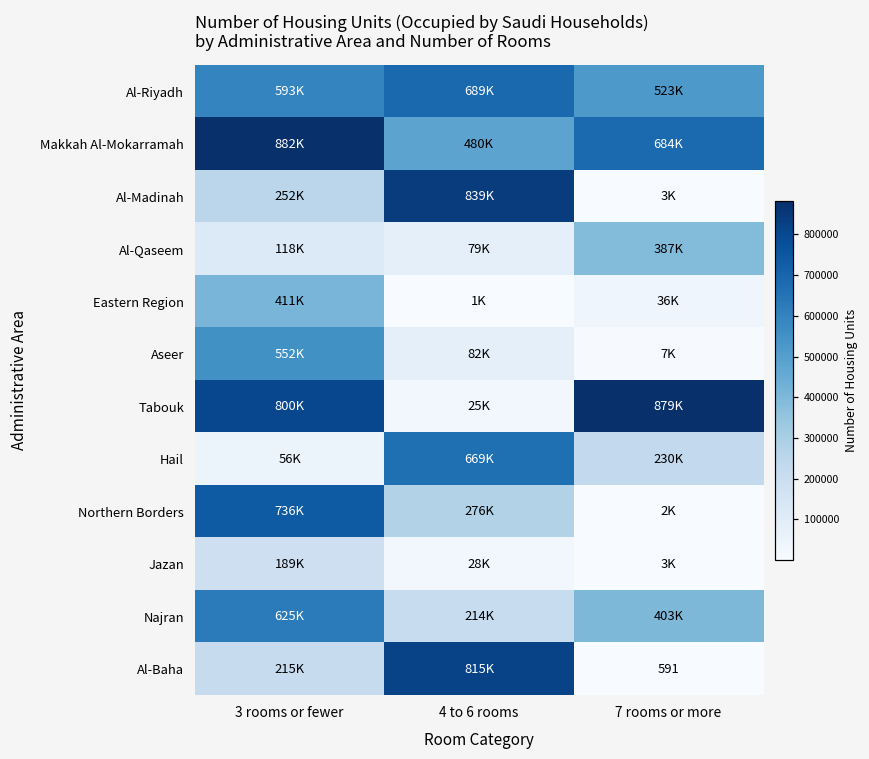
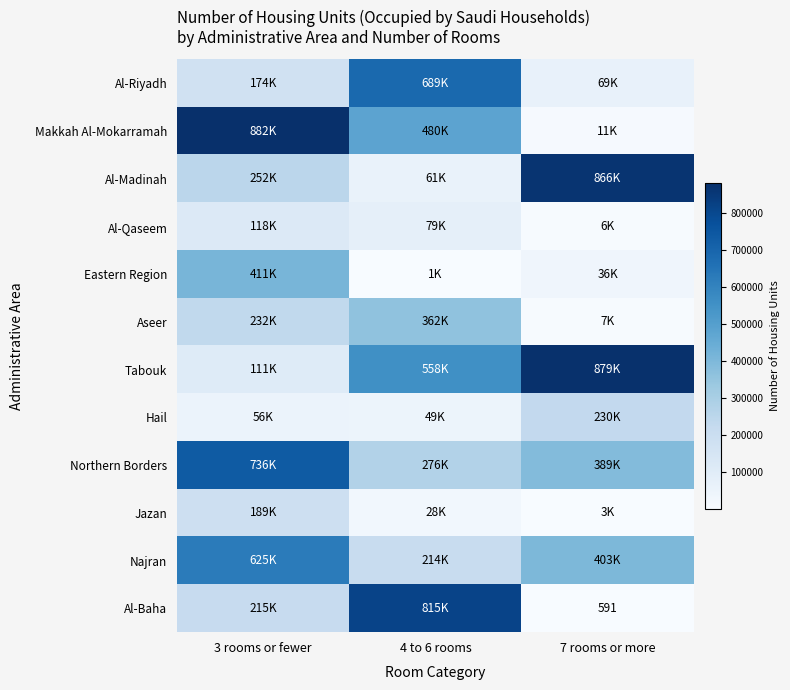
  {
    "Al-Riyadh": {
-     "3 rooms or fewer": "593K",
+     "3 rooms or fewer": "174K",
      "4 to 6 rooms": "689K",
-     "7 rooms or more": "523K"
+     "7 rooms or more": "69K"
    },
    "Makkah Al-Mokarramah": {
      "3 rooms or fewer": "882K",
      "4 to 6 rooms": "480K",
-     "7 rooms or more": "684K"
+     "7 rooms or more": "11K"
    },
    "Al-Madinah": {
      "3 rooms or fewer": "252K",
-     "4 to 6 rooms": "839K",
-     "7 rooms or more": "3K"
+     "4 to 6 rooms": "61K",
+     "7 rooms or more": "866K"
    },
    "Al-Qaseem": {
      "3 rooms or fewer": "118K",
      "4 to 6 rooms": "79K",
-     "7 rooms or more": "387K"
+     "7 rooms or more": "6K"
    },
    "Eastern Region": {
      "3 rooms or fewer": "411K",
      "4 to 6 rooms": "1K",
      "7 rooms or more": "36K"
    },
    "Aseer": {
-     "3 rooms or fewer": "552K",
-     "4 to 6 rooms": "82K",
+     "3 rooms or fewer": "232K",
+     "4 to 6 rooms": "362K",
      "7 rooms or more": "7K"
    },
    "Tabouk": {
-     "3 rooms or fewer": "800K",
-     "4 to 6 rooms": "25K",
+     "3 rooms or fewer": "111K",
+     "4 to 6 rooms": "558K",
      "7 rooms or more": "879K"
    },
    "Hail": {
      "3 rooms or fewer": "56K",
-     "4 to 6 rooms": "669K",
+     "4 to 6 rooms": "49K",
      "7 rooms or more": "230K"
    },
    "Northern Borders": {
      "3 rooms or fewer": "736K",
      "4 to 6 rooms": "276K",
-     "7 rooms or more": "2K"
+     "7 rooms or more": "389K"
    },
    "Jazan": {
      "3 rooms or fewer": "189K",
      "4 to 6 rooms": "28K",
      "7 rooms or more": "3K"
    },
    "Najran": {
      "3 rooms or fewer": "625K",
      "4 to 6 rooms": "214K",
      "7 rooms or more": "403K"
    },
    "Al-Baha": {
      "3 rooms or fewer": "215K",
      "4 to 6 rooms": "815K",
      "7 rooms or more": "591"
    }
  }
